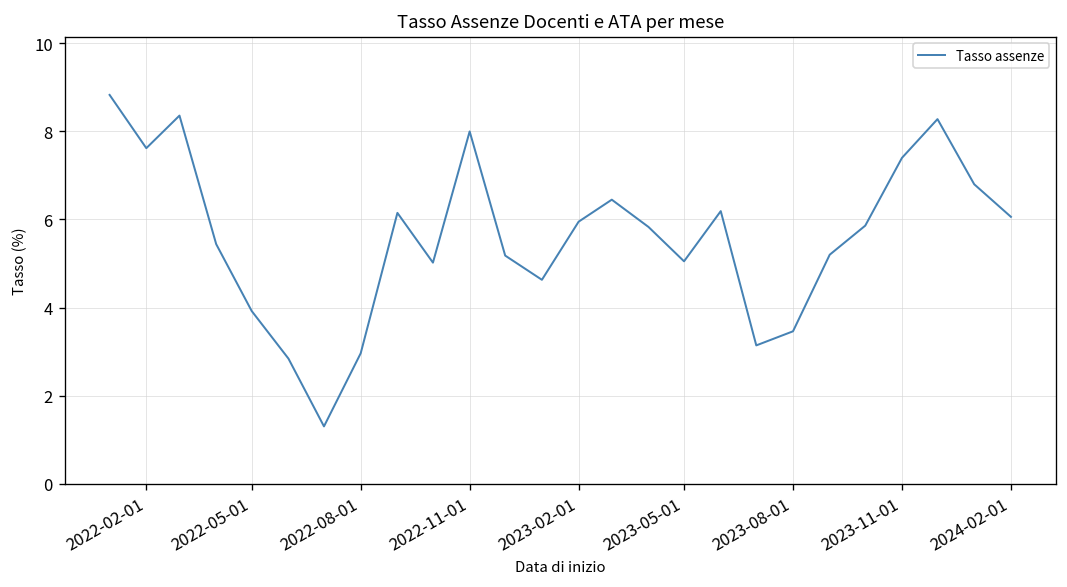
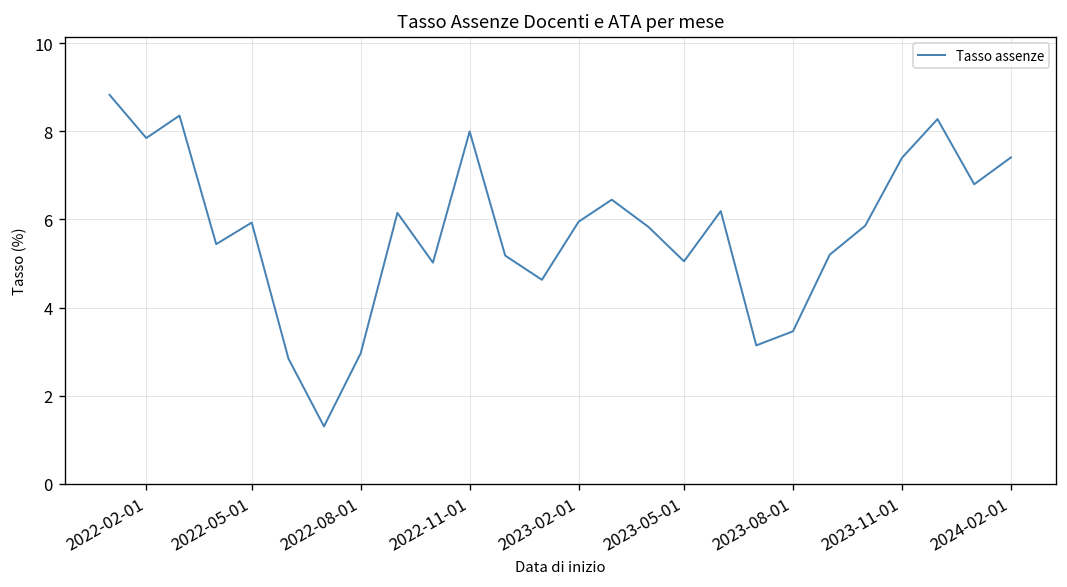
  {
-   "2022-02-01": 7.6,
-   "2022-05-01": 3.9,
+   "2022-02-01": 7.9,
+   "2022-05-01": 5.9,
    "2022-08-01": 3.0,
    "2022-11-01": 8.0,
    "2023-02-01": 6.0,
    "2023-05-01": 5.1,
    "2023-08-01": 3.5,
    "2023-11-01": 7.4,
-   "2024-02-01": 6.1
+   "2024-02-01": 7.4
  }
